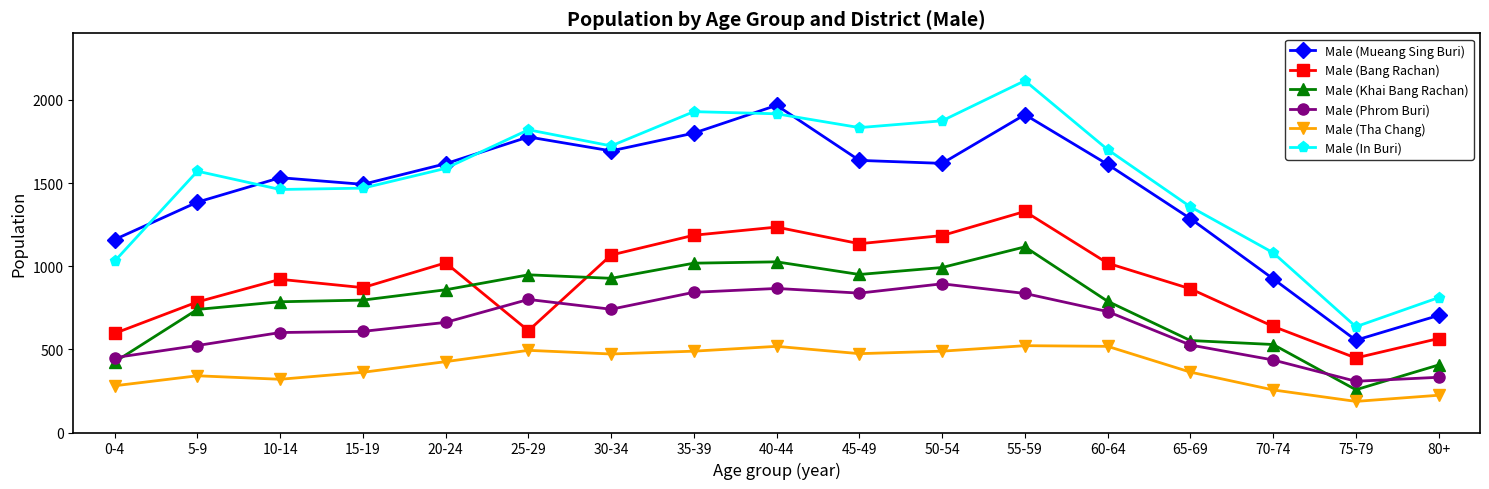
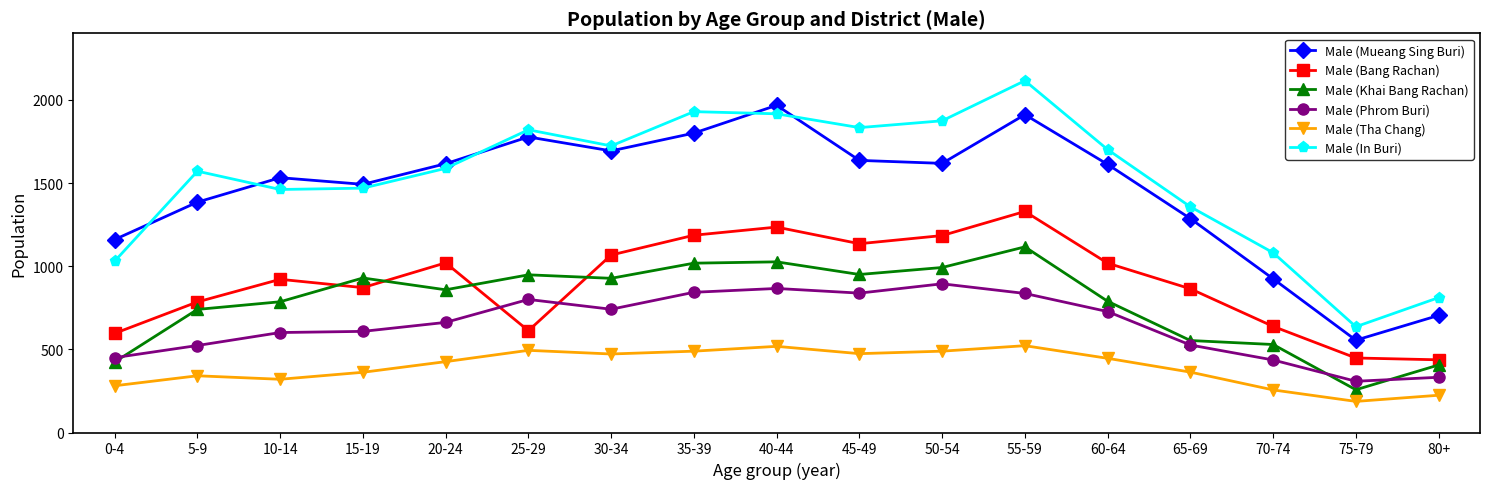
  {
    "Male (Mueang Sing Buri)": {
      "0-4": 1160,
      "5-9": 1390,
      "10-14": 1530,
      "15-19": 1490,
      "20-24": 1620,
      "25-29": 1780,
      "30-34": 1690,
      "35-39": 1800,
      "40-44": 1970,
      "45-49": 1640,
      "50-54": 1620,
      "55-59": 1910,
      "60-64": 1610,
      "65-69": 1290,
      "70-74": 920,
      "75-79": 560,
      "80+": 700
    },
    "Male (Bang Rachan)": {
      "0-4": 600,
      "5-9": 790,
      "10-14": 920,
      "15-19": 870,
      "20-24": 1020,
      "25-29": 610,
      "30-34": 1070,
      "35-39": 1190,
      "40-44": 1240,
      "45-49": 1140,
      "50-54": 1180,
      "55-59": 1330,
      "60-64": 1020,
      "65-69": 860,
      "70-74": 640,
      "75-79": 450,
-     "80+": 570
+     "80+": 440
    },
    "Male (Khai Bang Rachan)": {
      "0-4": 420,
      "5-9": 740,
      "10-14": 790,
-     "15-19": 800,
+     "15-19": 930,
      "20-24": 860,
      "25-29": 950,
      "30-34": 930,
      "35-39": 1020,
      "40-44": 1030,
      "45-49": 950,
      "50-54": 990,
      "55-59": 1120,
      "60-64": 790,
      "65-69": 550,
      "70-74": 530,
      "75-79": 260,
      "80+": 410
    },
    "Male (Phrom Buri)": {
      "0-4": 450,
      "5-9": 520,
      "10-14": 600,
      "15-19": 610,
      "20-24": 660,
      "25-29": 800,
      "30-34": 740,
      "35-39": 840,
      "40-44": 870,
      "45-49": 840,
      "50-54": 890,
      "55-59": 840,
      "60-64": 730,
      "65-69": 530,
      "70-74": 440,
      "75-79": 310,
      "80+": 330
    },
    "Male (Tha Chang)": {
      "0-4": 280,
      "5-9": 340,
      "10-14": 320,
      "15-19": 360,
      "20-24": 430,
      "25-29": 490,
      "30-34": 470,
      "35-39": 490,
      "40-44": 520,
      "45-49": 470,
      "50-54": 490,
      "55-59": 520,
-     "60-64": 520,
+     "60-64": 450,
      "65-69": 360,
      "70-74": 260,
      "75-79": 190,
      "80+": 220
    },
    "Male (In Buri)": {
      "0-4": 1030,
      "5-9": 1570,
      "10-14": 1460,
      "15-19": 1470,
      "20-24": 1590,
      "25-29": 1820,
      "30-34": 1720,
      "35-39": 1930,
      "40-44": 1920,
      "45-49": 1830,
      "50-54": 1870,
      "55-59": 2120,
      "60-64": 1700,
      "65-69": 1360,
      "70-74": 1080,
      "75-79": 640,
      "80+": 810
    }
  }
